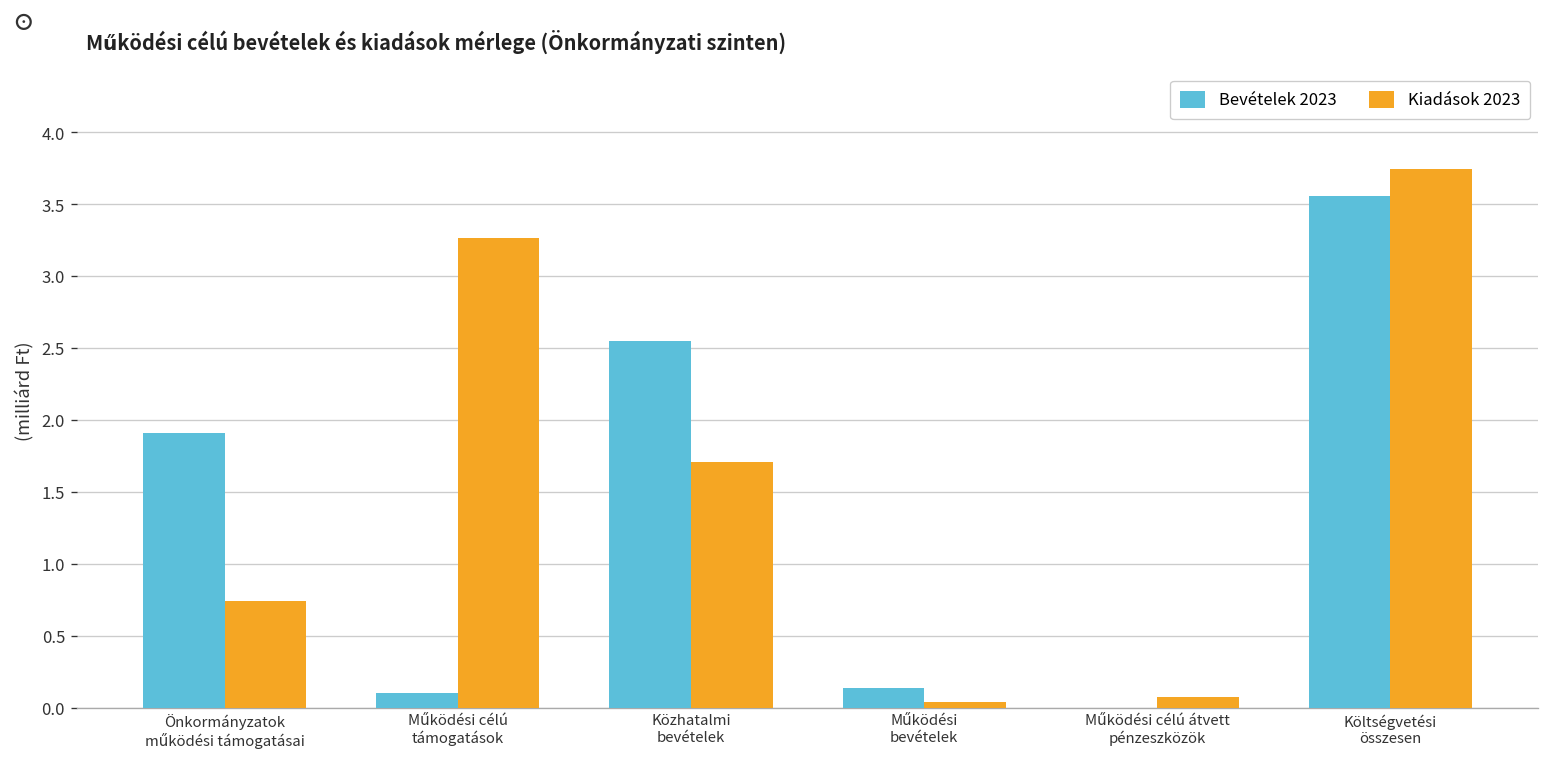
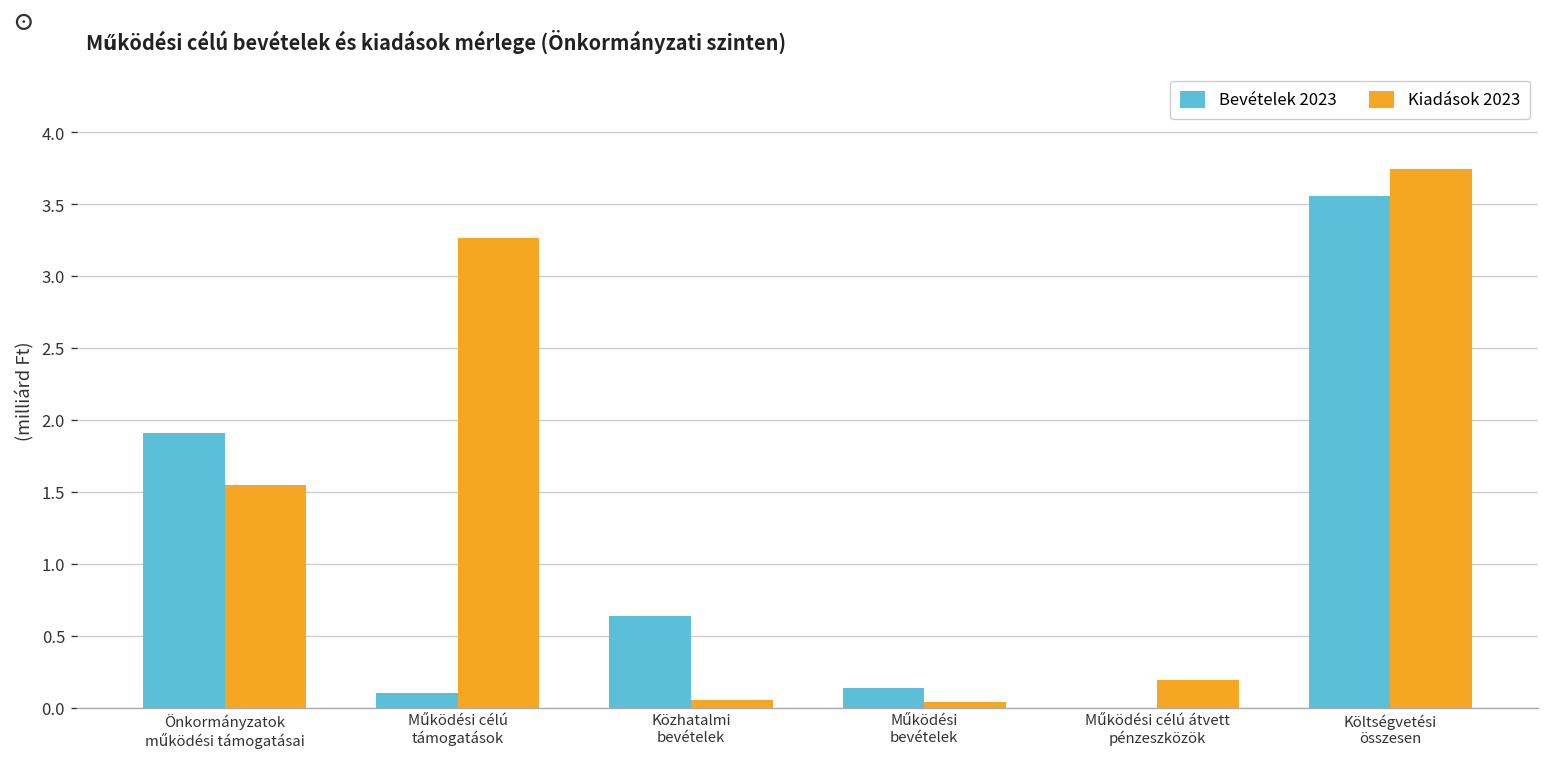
  {
    "Bevételek 2023": {
      "Önkormányzatok működési támogatásai": 1.91,
      "Működési célú támogatások": 0.10,
-     "Közhatalmi bevételek": 2.55,
+     "Közhatalmi bevételek": 0.64,
      "Működési bevételek": 0.14,
      "Költségvetési összesen": 3.56
    },
    "Kiadások 2023": {
-     "Önkormányzatok működési támogatásai": 0.74,
+     "Önkormányzatok működési támogatásai": 1.55,
      "Működési célú támogatások": 3.27,
-     "Közhatalmi bevételek": 1.71,
+     "Közhatalmi bevételek": 0.06,
      "Működési bevételek": 0.05,
-     "Működési célú átvett pénzeszközök": 0.07,
+     "Működési célú átvett pénzeszközök": 0.20,
      "Költségvetési összesen": 3.74
    }
  }
